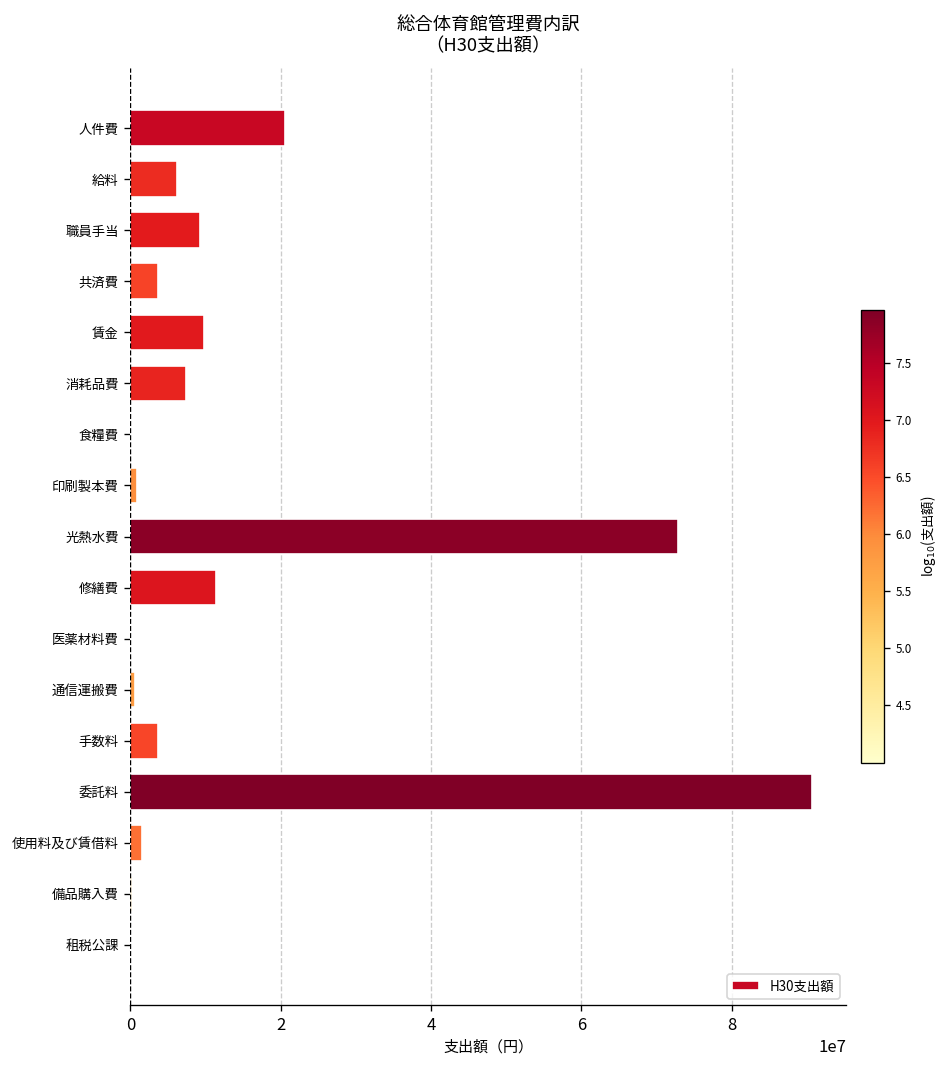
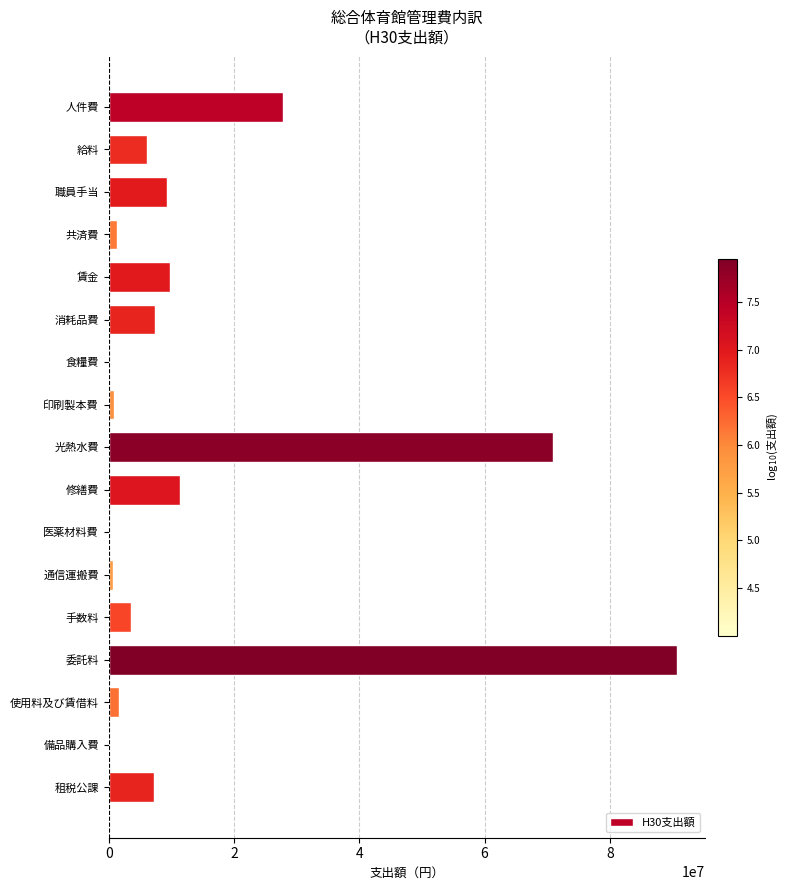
  {
-   "人件費": 21000000,
+   "人件費": 28000000,
    "給料": 6000000,
    "職員手当": 9000000,
-   "共済費": 4000000,
+   "共済費": 1000000,
    "賃金": 10000000,
    "消耗品費": 7000000,
    "印刷製本費": 1000000,
-   "光熱水費": 73000000,
+   "光熱水費": 71000000,
    "修繕費": 11000000,
    "通信運搬費": 1000000,
    "手数料": 4000000,
    "委託料": 91000000,
    "使用料及び賃借料": 2000000,
-   "租税公課": 0
+   "租税公課": 7000000
  }
